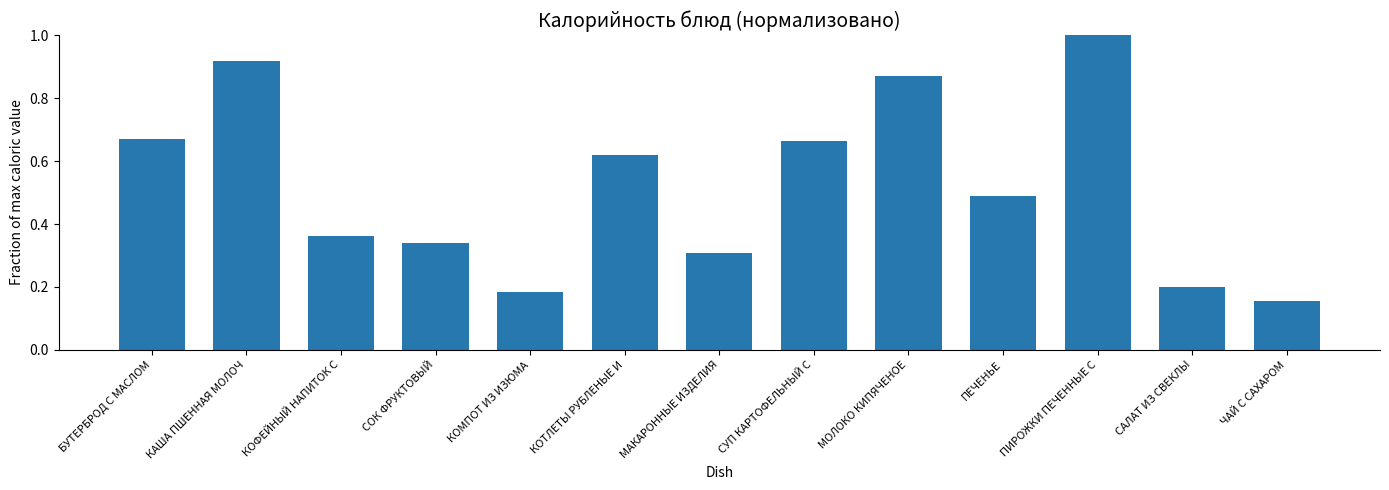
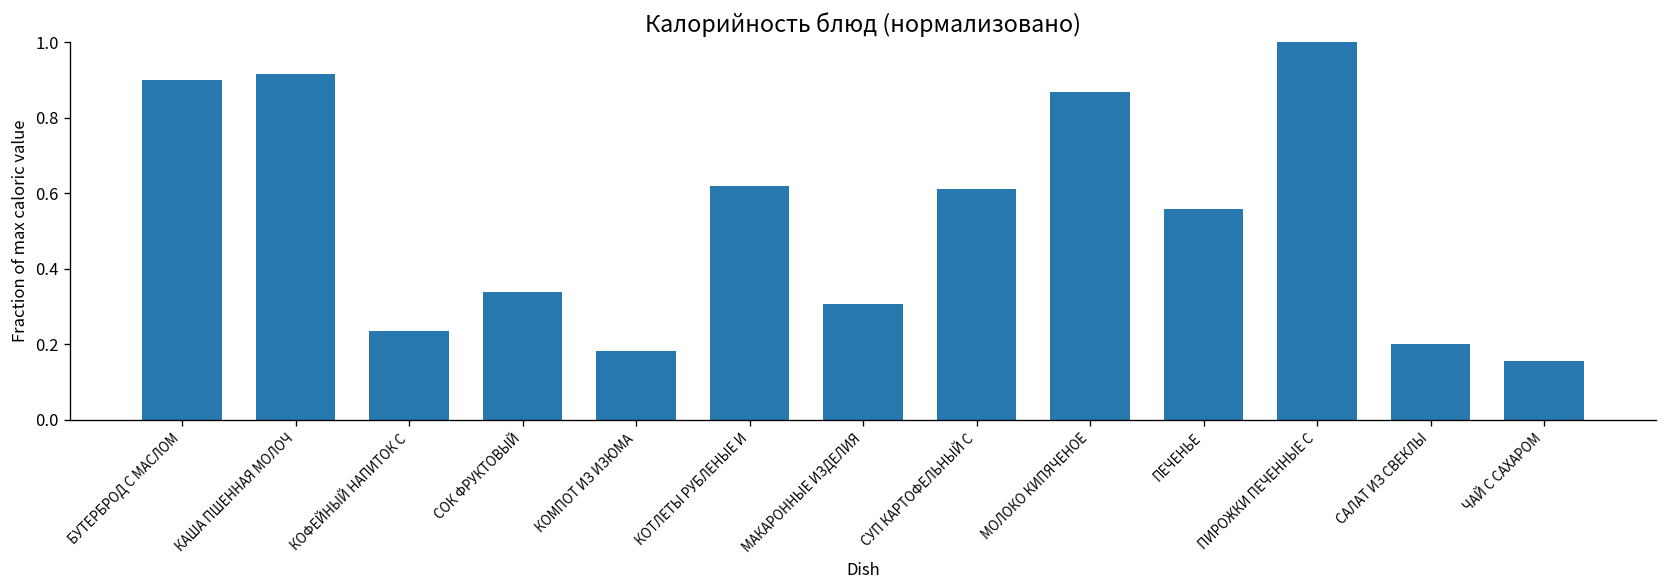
  {
-   "БУТЕРБРОД С МАСЛОМ": 0.67,
+   "БУТЕРБРОД С МАСЛОМ": 0.90,
    "КАША ПШЕННАЯ МОЛОЧ": 0.92,
-   "КОФЕЙНЫЙ НАПИТОК С": 0.36,
+   "КОФЕЙНЫЙ НАПИТОК С": 0.24,
    "СОК ФРУКТОВЫЙ": 0.34,
    "КОМПОТ ИЗ ИЗЮМА": 0.18,
    "КОТЛЕТЫ РУБЛЕНЫЕ И": 0.62,
    "МАКАРОННЫЕ ИЗДЕЛИЯ": 0.31,
-   "СУП КАРТОФЕЛЬНЫЙ С": 0.66,
+   "СУП КАРТОФЕЛЬНЫЙ С": 0.61,
    "МОЛОКО КИПЯЧЕНОЕ": 0.87,
-   "ПЕЧЕНЬЕ": 0.49,
+   "ПЕЧЕНЬЕ": 0.56,
    "ПИРОЖКИ ПЕЧЕННЫЕ С": 1.00,
    "САЛАТ ИЗ СВЕКЛЫ": 0.20,
    "ЧАЙ С САХАРОМ": 0.16
  }
